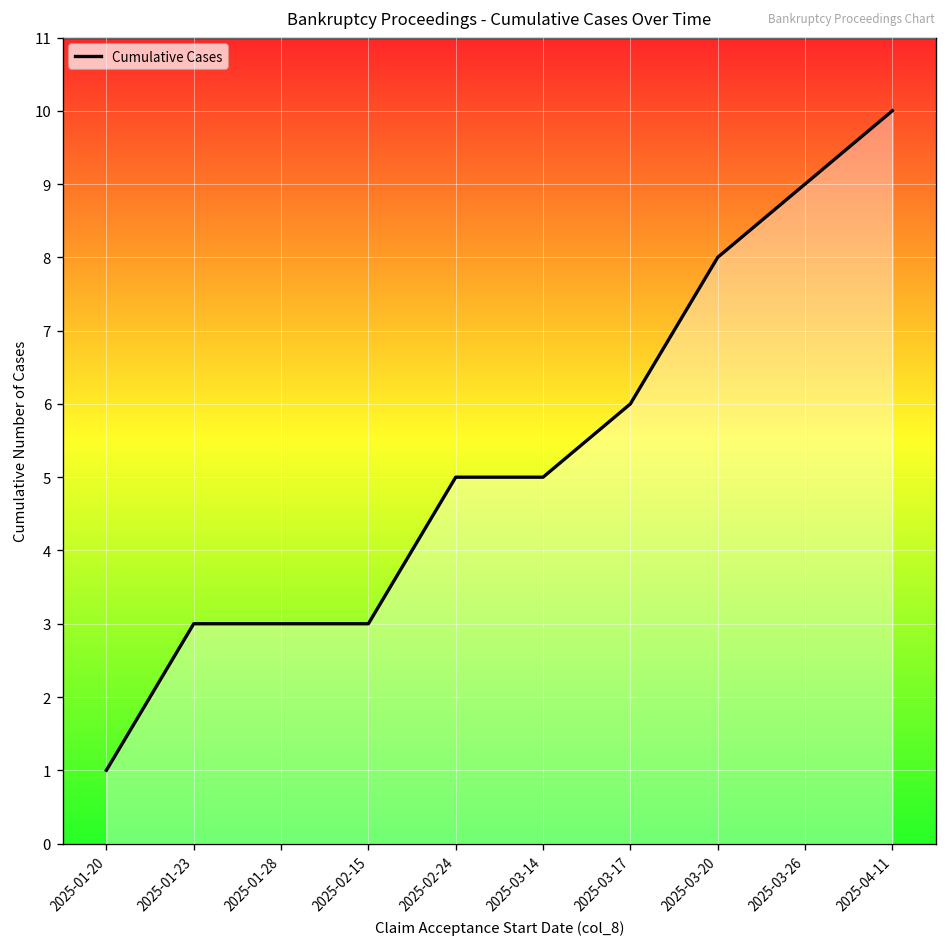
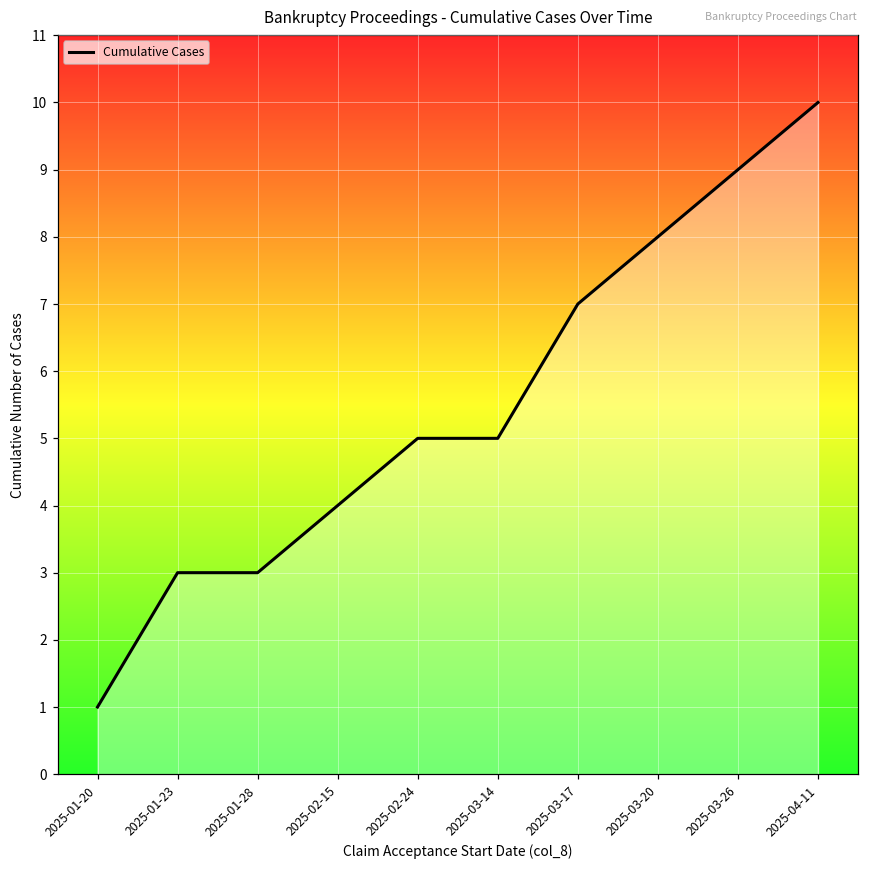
  {
    "2025-01-20": 1,
    "2025-01-23": 3,
    "2025-01-28": 3,
-   "2025-02-15": 3,
+   "2025-02-15": 4,
    "2025-02-24": 5,
    "2025-03-14": 5,
-   "2025-03-17": 6,
+   "2025-03-17": 7,
    "2025-03-20": 8,
    "2025-03-26": 9,
    "2025-04-11": 10
  }
